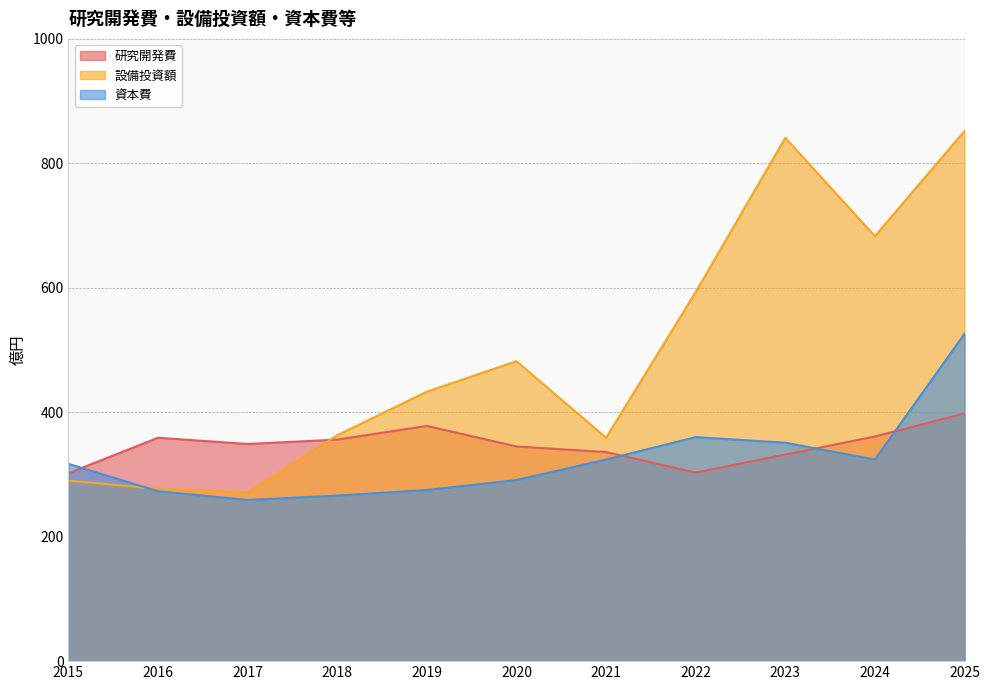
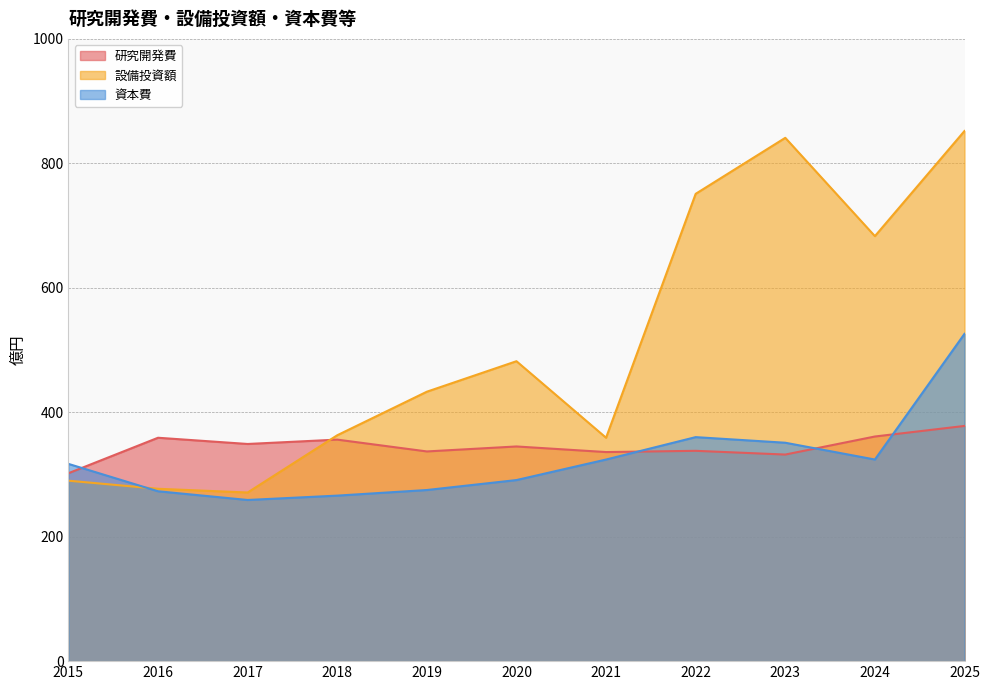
  {
    "研究開発費": {
      "2015": 300,
      "2016": 360,
      "2017": 350,
      "2018": 360,
-     "2019": 380,
+     "2019": 340,
      "2020": 350,
      "2021": 340,
-     "2022": 300,
+     "2022": 340,
      "2023": 330,
      "2024": 360,
-     "2025": 400
+     "2025": 380
    },
    "設備投資額": {
      "2015": 290,
      "2017": 270,
      "2018": 360,
      "2019": 430,
      "2020": 480,
      "2021": 360,
-     "2022": 590,
+     "2022": 750,
      "2023": 840,
      "2024": 680,
      "2025": 850
    },
    "資本費": {
      "2015": 320,
      "2017": 260,
      "2018": 270,
      "2019": 280,
      "2020": 290,
      "2021": 320,
      "2022": 360,
      "2023": 350,
      "2024": 320,
      "2025": 530
    }
  }
